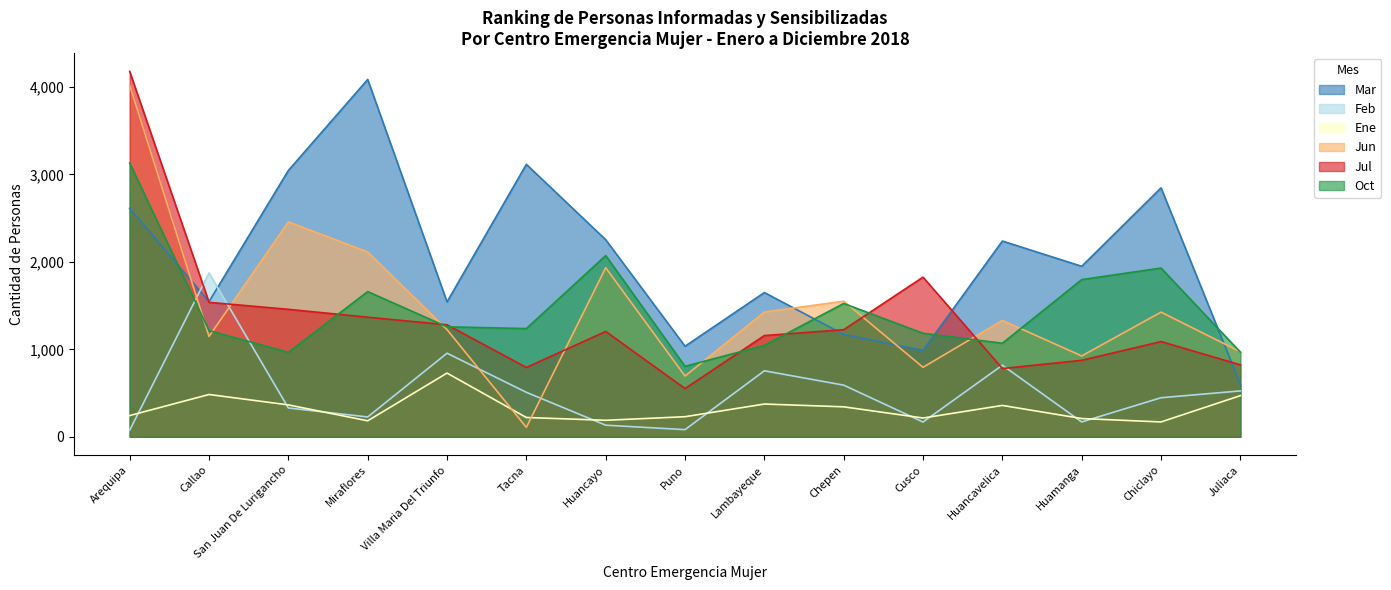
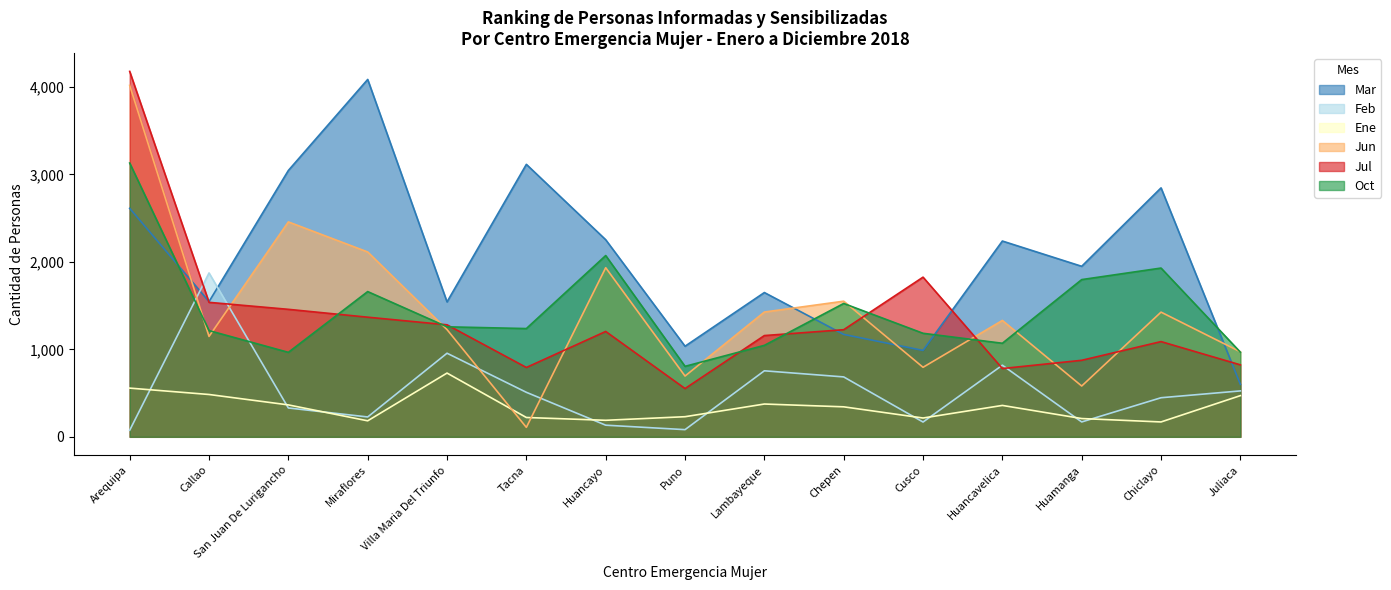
  {
    "Mar": {
      "Arequipa": "2,600",
      "San Juan De Lurigancho": "3,000",
      "Miraflores": "4,100",
      "Villa Maria Del Triunfo": "1,500",
      "Tacna": "3,100",
      "Huancayo": "2,300",
      "Puno": "1,000",
      "Lambayeque": "1,700",
      "Chepen": "1,200",
      "Cusco": "1,000",
      "Huancavelica": "2,200",
      "Huamanga": "2,000",
      "Chiclayo": "2,800",
      "Juliaca": "600"
    },
    "Feb": {
      "Arequipa": "100",
      "Callao": "1,900",
      "San Juan De Lurigancho": "300",
      "Miraflores": "200",
      "Villa Maria Del Triunfo": "1,000",
      "Tacna": "500",
      "Huancayo": "100",
      "Puno": "100",
      "Lambayeque": "800",
-     "Chepen": "600",
+     "Chepen": "700",
      "Cusco": "200",
      "Huancavelica": "800",
      "Huamanga": "200",
      "Chiclayo": "400",
      "Juliaca": "500"
    },
    "Ene": {
-     "Arequipa": "200",
+     "Arequipa": "600",
      "Callao": "500",
      "San Juan De Lurigancho": "400",
      "Miraflores": "200",
      "Villa Maria Del Triunfo": "700",
      "Tacna": "200",
      "Huancayo": "200",
      "Puno": "200",
      "Lambayeque": "400",
      "Chepen": "300",
      "Cusco": "200",
      "Huancavelica": "400",
      "Huamanga": "200",
      "Chiclayo": "200",
      "Juliaca": "500"
    },
    "Jun": {
      "Arequipa": "4,000",
      "Callao": "1,100",
      "San Juan De Lurigancho": "2,500",
      "Miraflores": "2,100",
      "Villa Maria Del Triunfo": "1,200",
      "Tacna": "100",
      "Huancayo": "1,900",
      "Puno": "700",
      "Lambayeque": "1,400",
      "Cusco": "800",
      "Huancavelica": "1,300",
-     "Huamanga": "900",
+     "Huamanga": "600",
      "Chiclayo": "1,400"
    },
    "Jul": {
      "Arequipa": "4,200",
      "San Juan De Lurigancho": "1,500",
      "Miraflores": "1,400",
      "Tacna": "800",
      "Huancayo": "1,200",
      "Puno": "600",
      "Lambayeque": "1,200",
      "Chepen": "1,200",
      "Cusco": "1,800",
      "Huancavelica": "800",
      "Huamanga": "900",
      "Chiclayo": "1,100",
      "Juliaca": "800"
    },
    "Oct": {
      "Arequipa": "3,100",
      "Callao": "1,200",
      "San Juan De Lurigancho": "1,000",
      "Miraflores": "1,700",
      "Tacna": "1,200",
      "Huancayo": "2,100",
      "Puno": "800",
      "Lambayeque": "1,000",
      "Cusco": "1,200",
      "Huancavelica": "1,100",
      "Huamanga": "1,800",
      "Chiclayo": "1,900"
    }
  }
